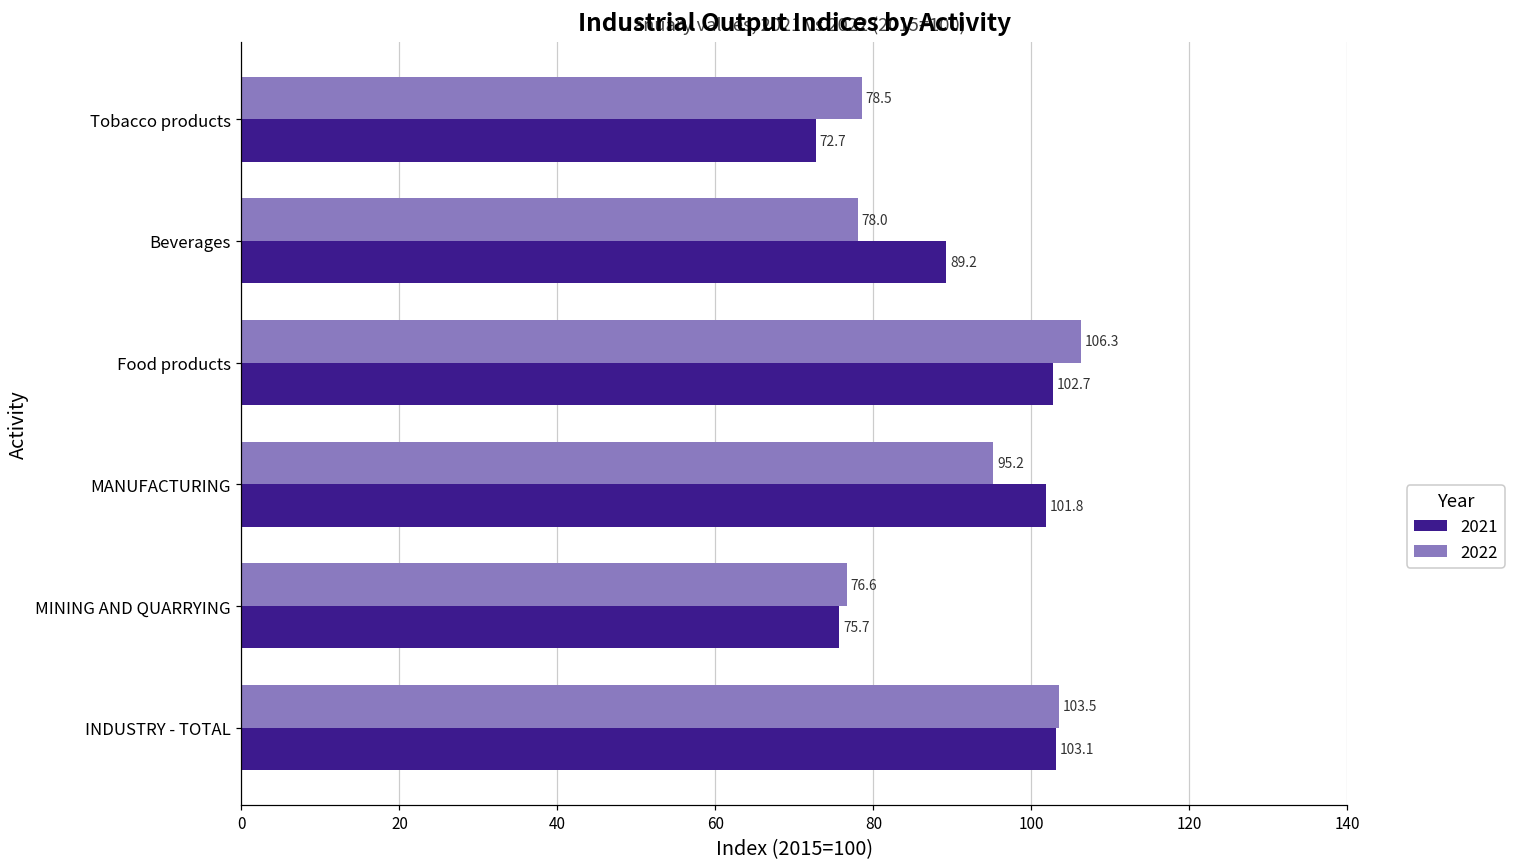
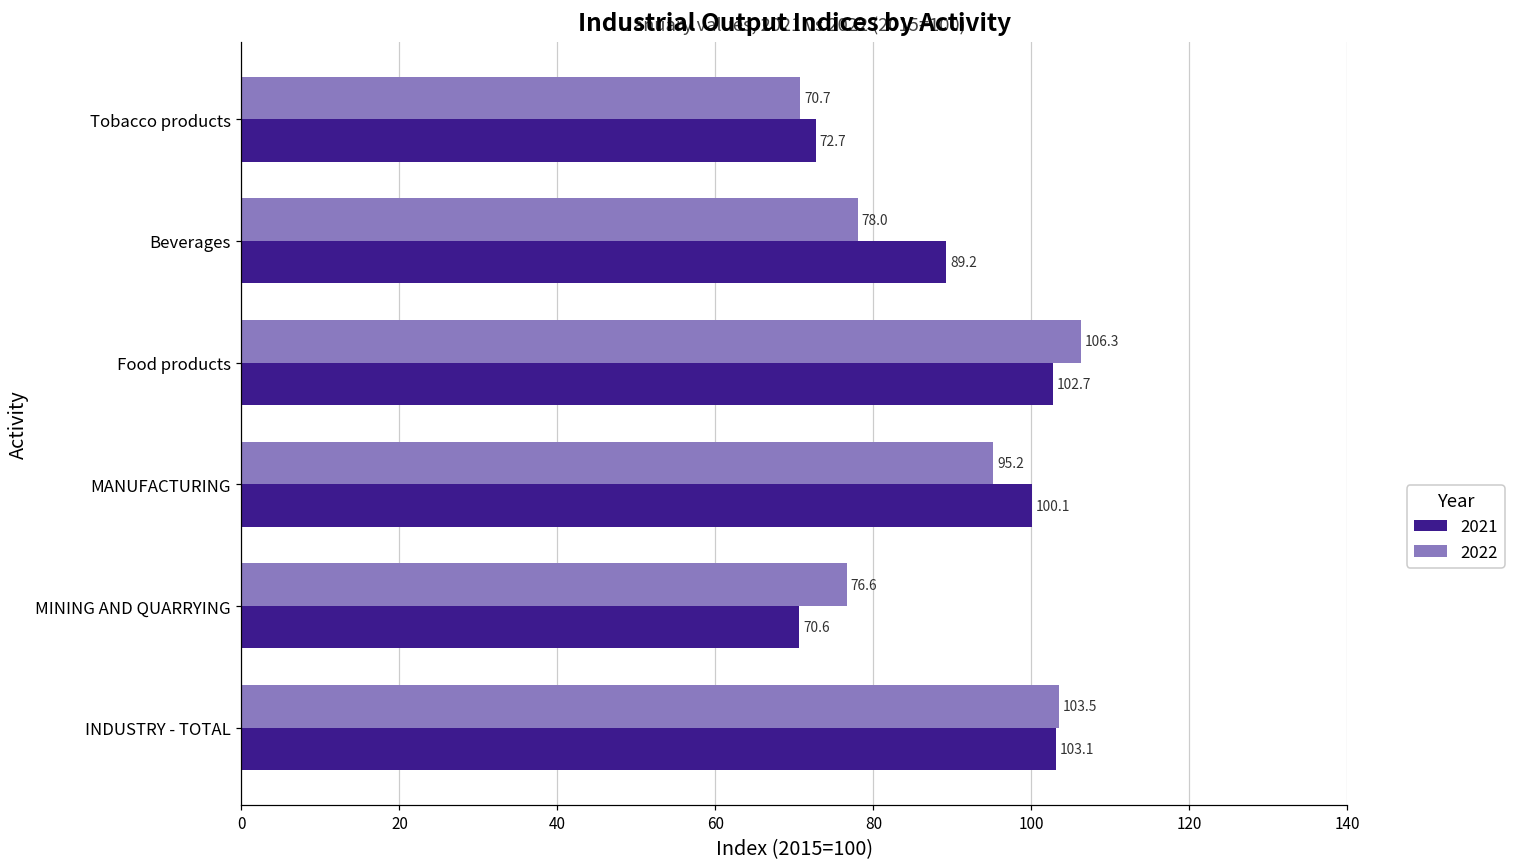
  {
    "2021": {
      "Tobacco products": 72.7,
      "Beverages": 89.2,
      "Food products": 102.7,
-     "MANUFACTURING": 101.8,
-     "MINING AND QUARRYING": 75.7,
+     "MANUFACTURING": 100.1,
+     "MINING AND QUARRYING": 70.6,
      "INDUSTRY - TOTAL": 103.1
    },
    "2022": {
-     "Tobacco products": 78.5,
+     "Tobacco products": 70.7,
      "Beverages": 78.0,
      "Food products": 106.3,
      "MANUFACTURING": 95.2,
      "MINING AND QUARRYING": 76.6,
      "INDUSTRY - TOTAL": 103.5
    }
  }
